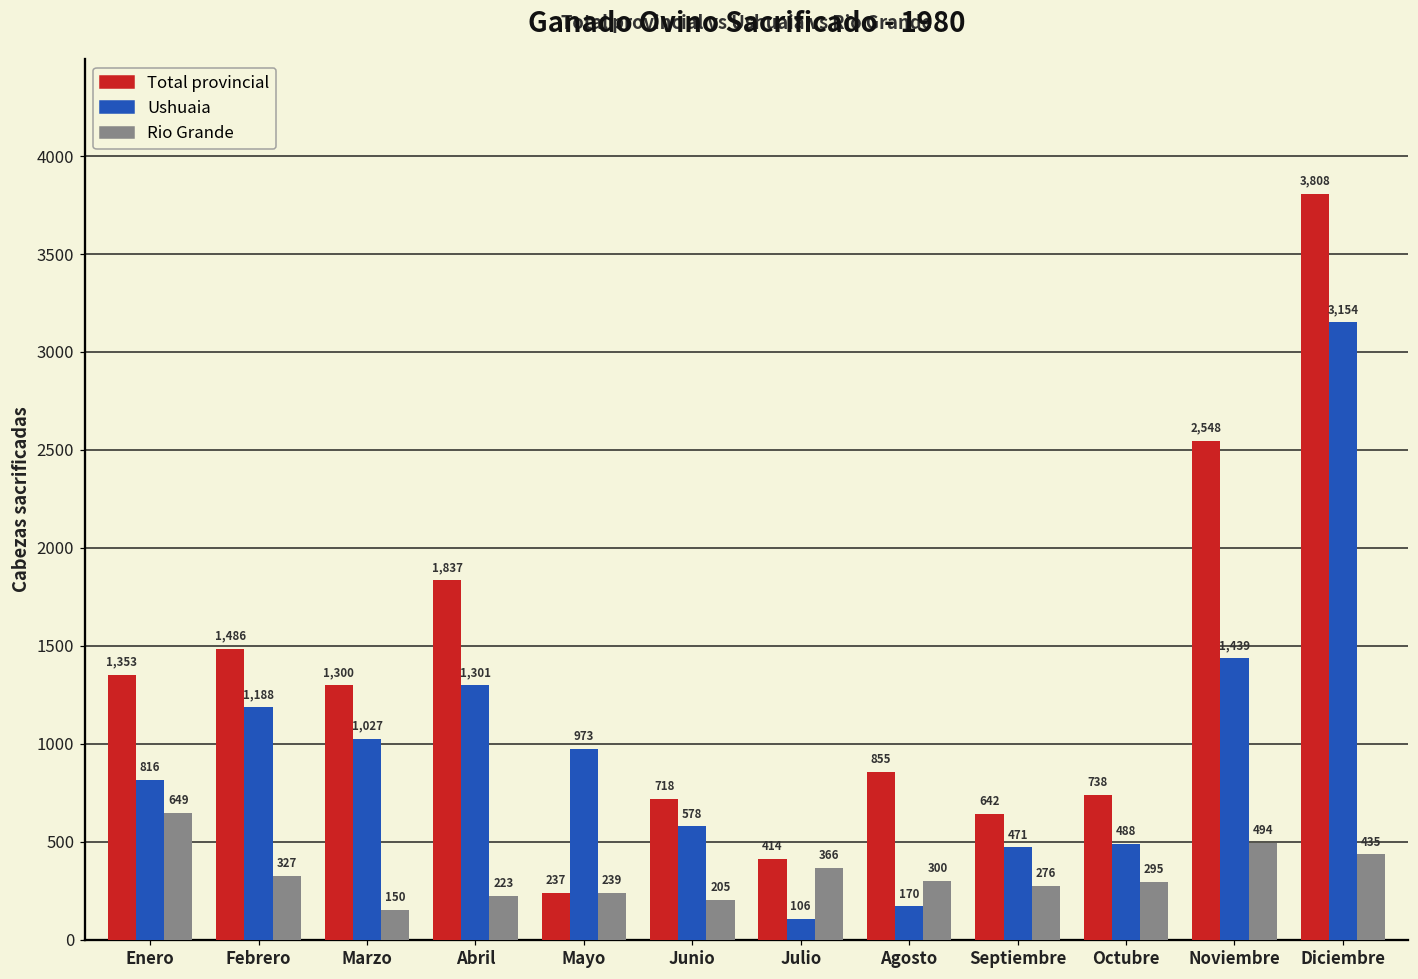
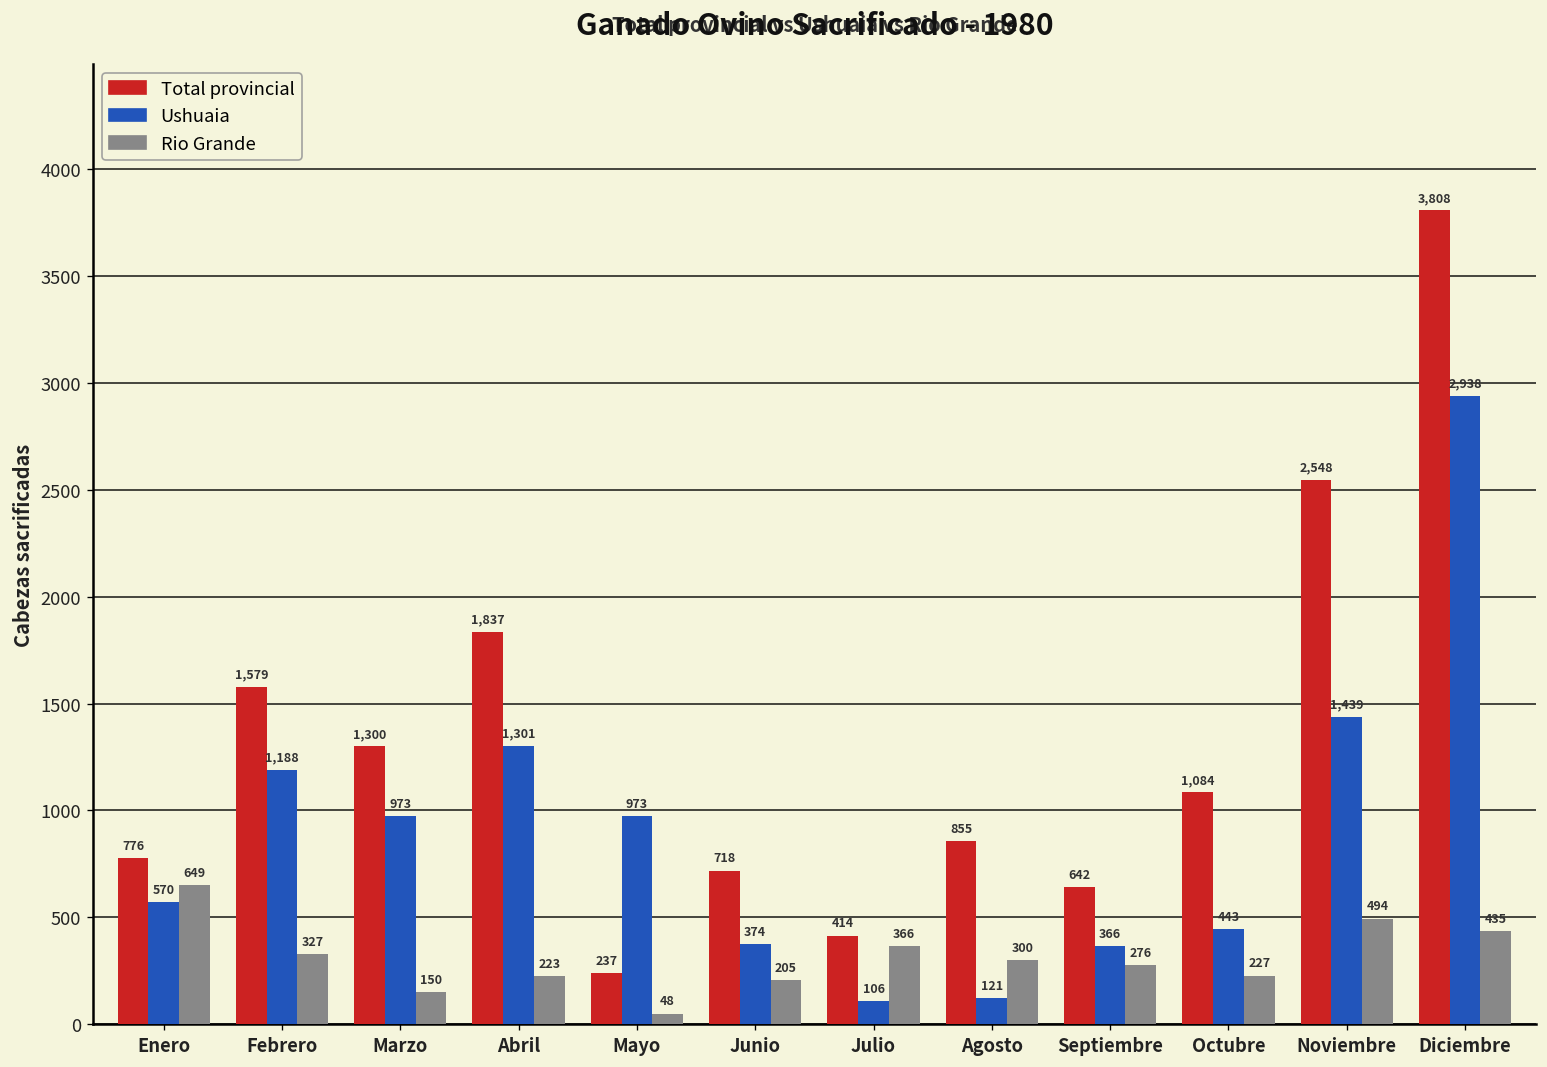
  {
    "Total provincial": {
-     "Enero": "1,353",
-     "Febrero": "1,486",
+     "Enero": "776",
+     "Febrero": "1,579",
      "Marzo": "1,300",
      "Abril": "1,837",
      "Mayo": "237",
      "Junio": "718",
      "Julio": "414",
      "Agosto": "855",
      "Septiembre": "642",
-     "Octubre": "738",
+     "Octubre": "1,084",
      "Noviembre": "2,548",
      "Diciembre": "3,808"
    },
    "Ushuaia": {
-     "Enero": "816",
+     "Enero": "570",
      "Febrero": "1,188",
-     "Marzo": "1,027",
+     "Marzo": "973",
      "Abril": "1,301",
      "Mayo": "973",
-     "Junio": "578",
+     "Junio": "374",
      "Julio": "106",
-     "Agosto": "170",
-     "Septiembre": "471",
-     "Octubre": "488",
+     "Agosto": "121",
+     "Septiembre": "366",
+     "Octubre": "443",
      "Noviembre": "1,439",
-     "Diciembre": "3,154"
+     "Diciembre": "2,938"
    },
    "Rio Grande": {
      "Enero": "649",
      "Febrero": "327",
      "Marzo": "150",
      "Abril": "223",
-     "Mayo": "239",
+     "Mayo": "48",
      "Junio": "205",
      "Julio": "366",
      "Agosto": "300",
      "Septiembre": "276",
-     "Octubre": "295",
+     "Octubre": "227",
      "Noviembre": "494",
      "Diciembre": "435"
    }
  }
